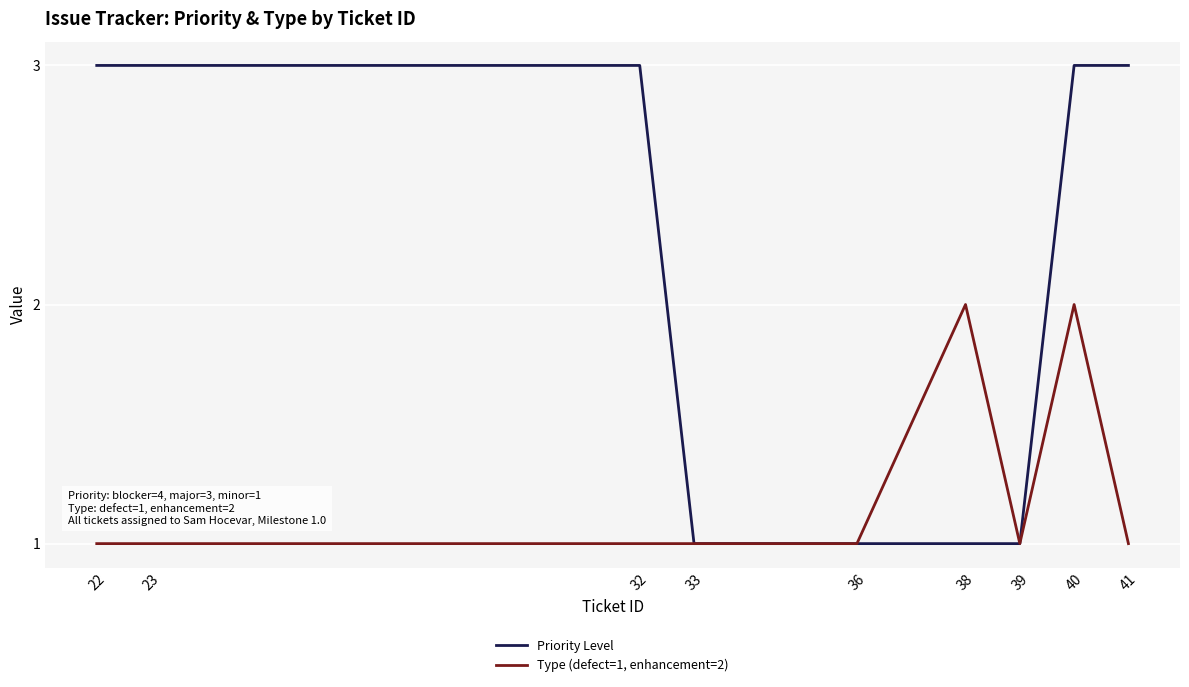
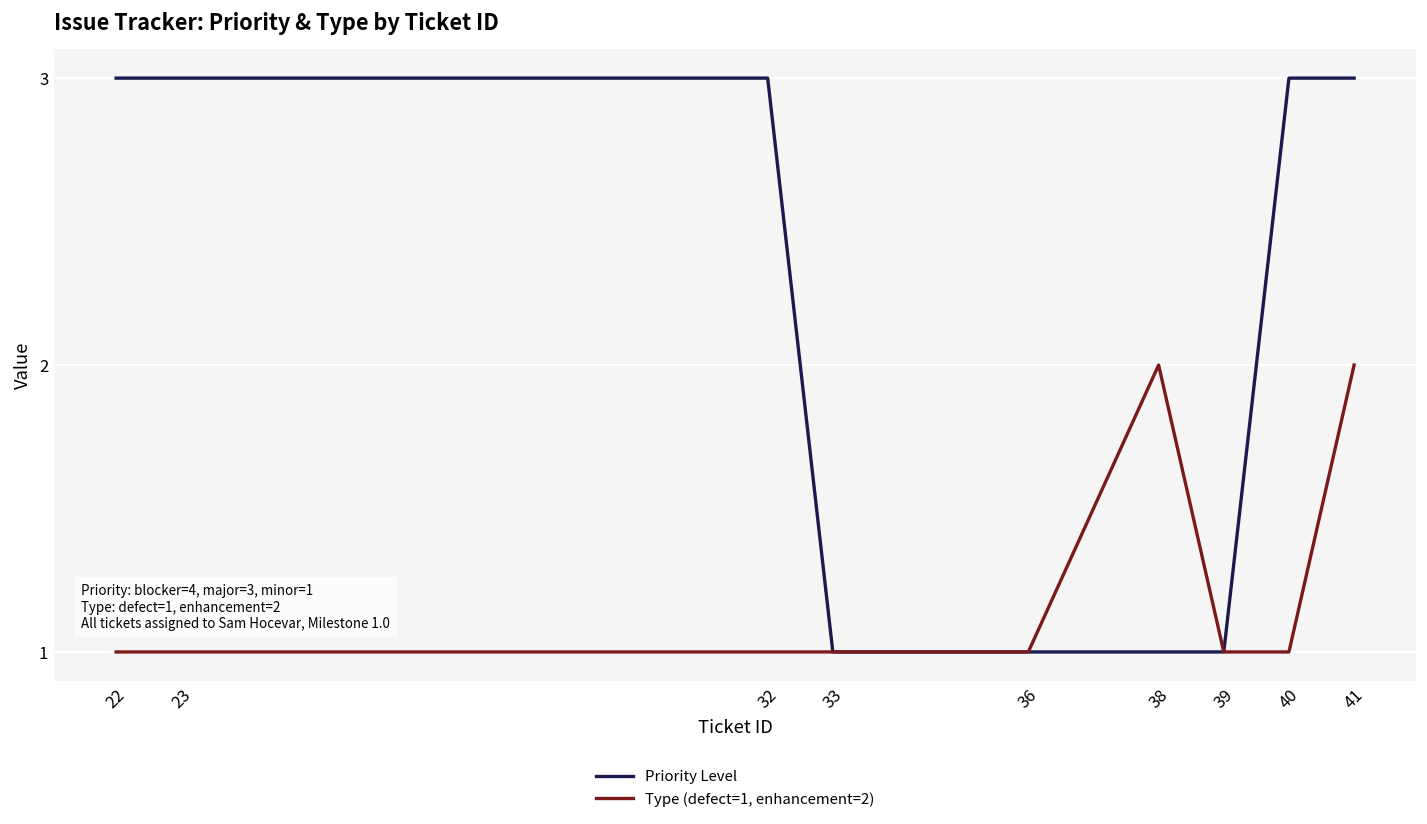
  {
    "Priority Level": {
      "22": 3,
      "23": 3,
      "32": 3,
      "38": 1,
      "40": 3,
      "41": 3
    },
    "Type (defect=1, enhancement=2)": {
      "32": 1,
      "38": 2,
-     "40": 2,
-     "41": 1
+     "40": 1,
+     "41": 2
    }
  }
